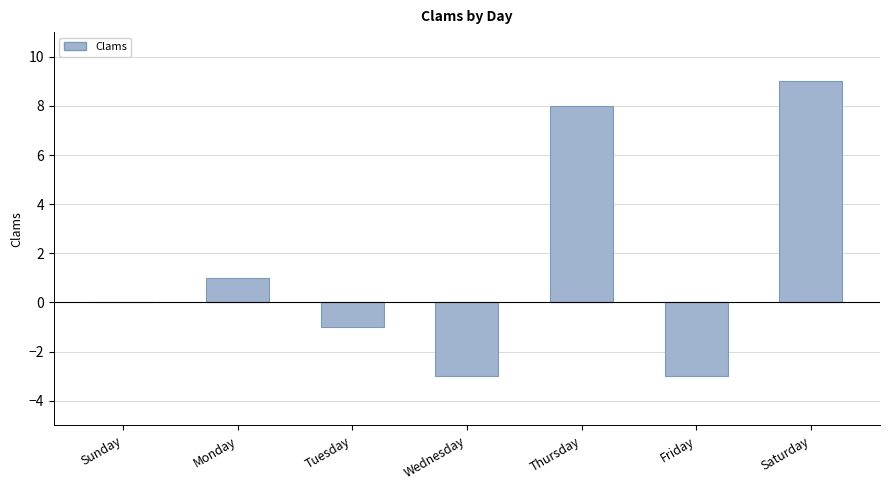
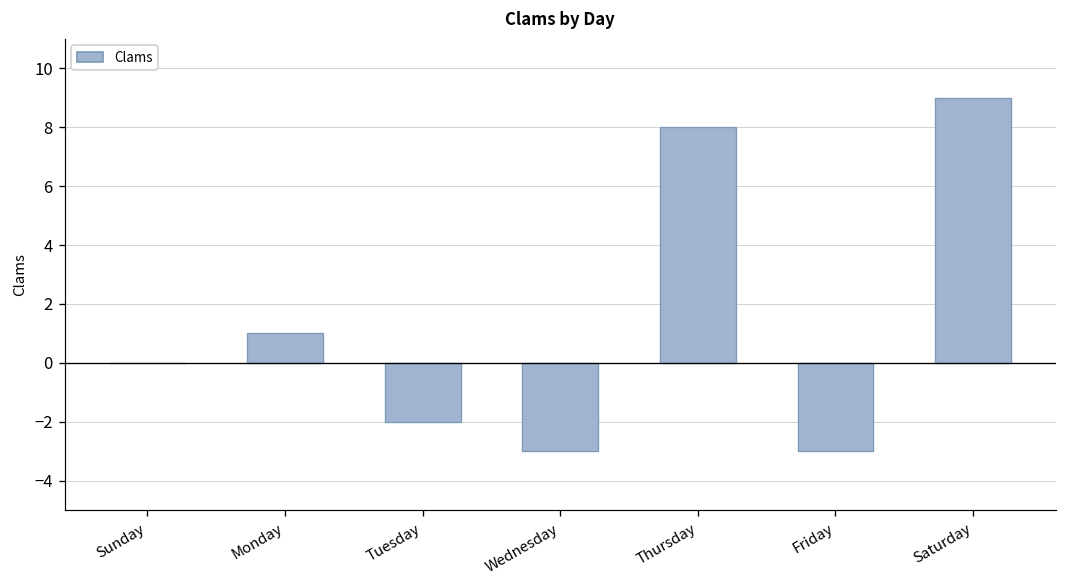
  {
    "Sunday": 0,
    "Monday": 1,
-   "Tuesday": -1,
+   "Tuesday": -2,
    "Wednesday": -3,
    "Thursday": 8,
    "Friday": -3,
    "Saturday": 9
  }
